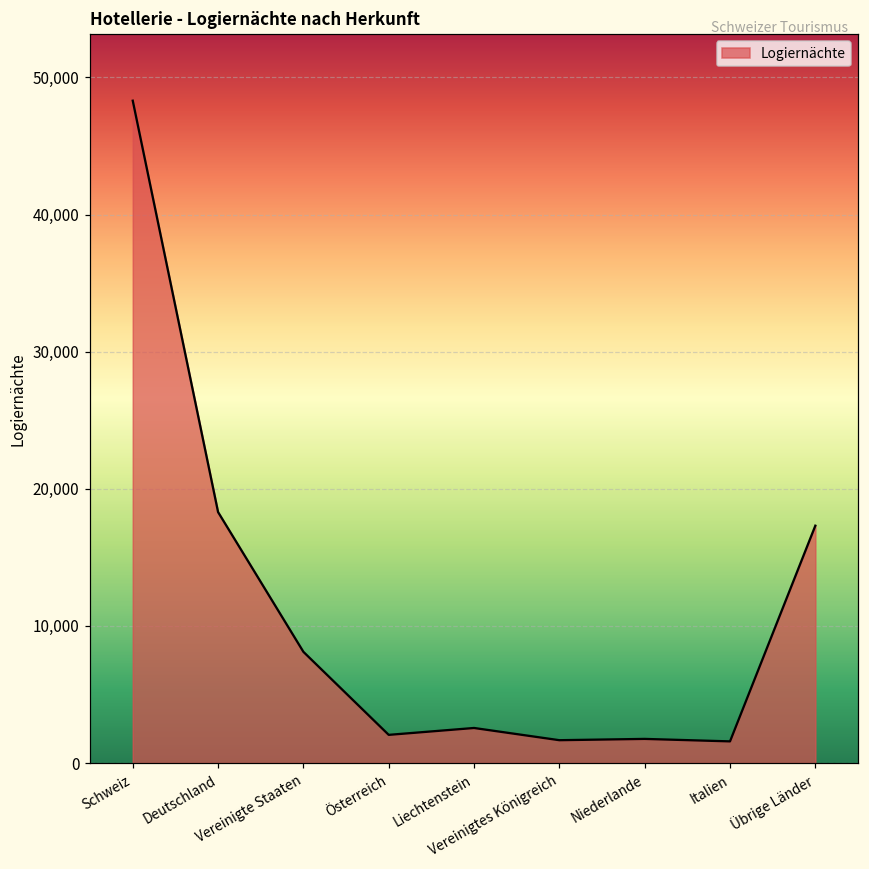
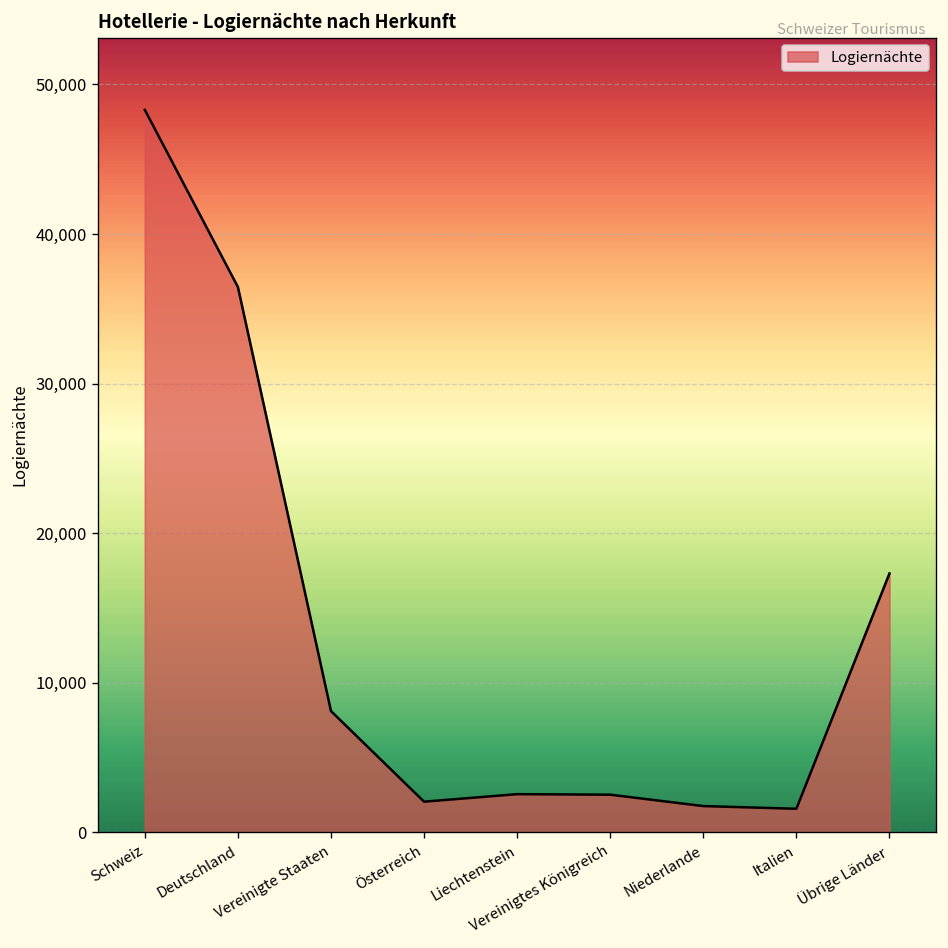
  {
    "Schweiz": "48,300",
-   "Deutschland": "18,300",
+   "Deutschland": "36,500",
    "Vereinigte Staaten": "8,100",
    "Österreich": "2,100",
    "Liechtenstein": "2,600",
-   "Vereinigtes Königreich": "1,700",
+   "Vereinigtes Königreich": "2,500",
    "Niederlande": "1,800",
    "Italien": "1,600",
    "Übrige Länder": "17,300"
  }
